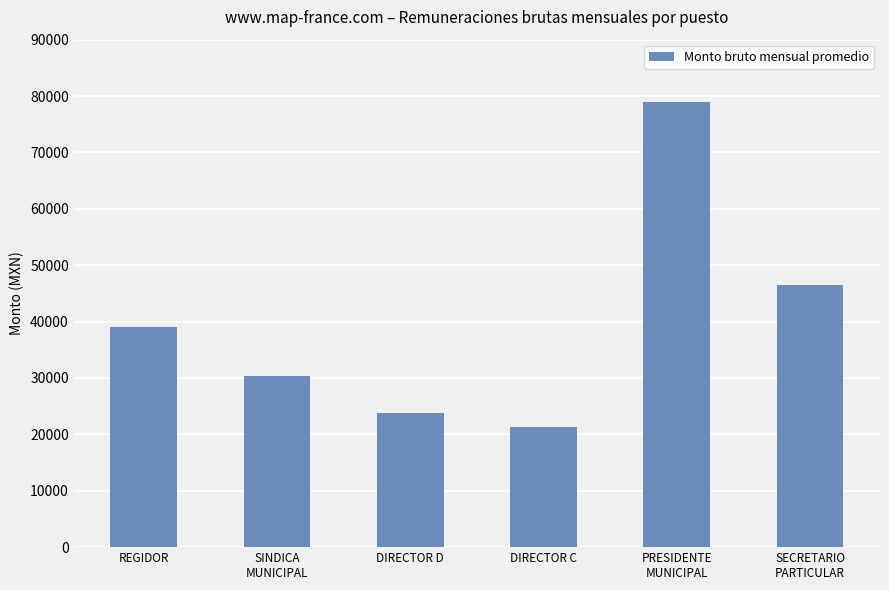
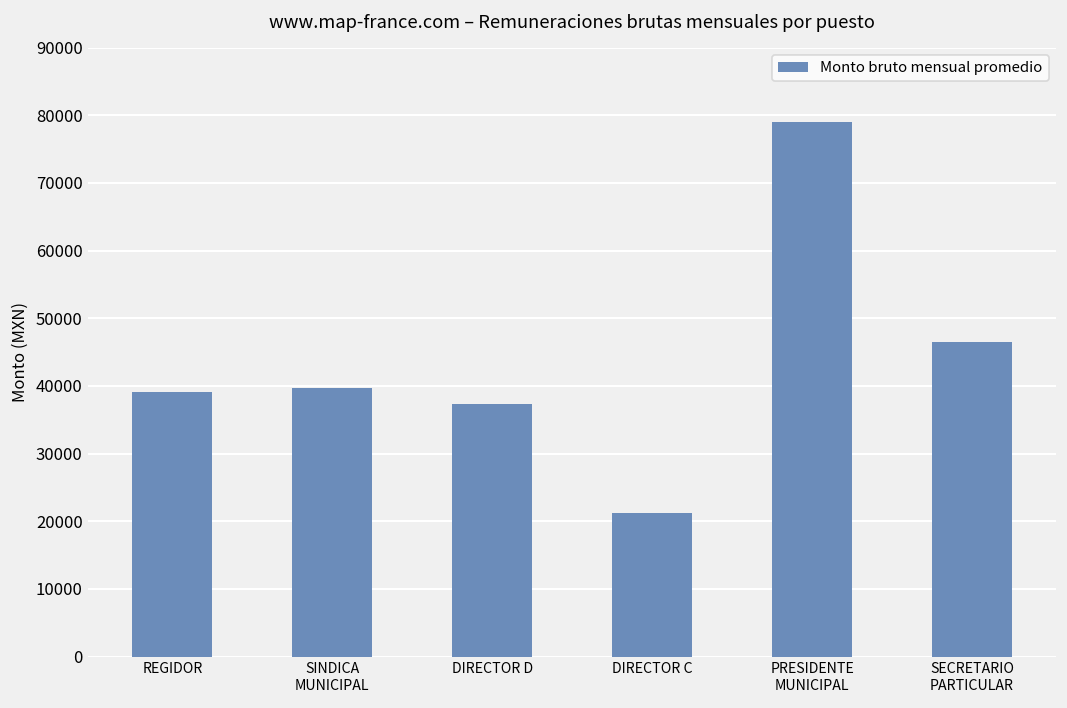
  {
    "REGIDOR": 39000,
-   "SINDICA MUNICIPAL": 30000,
-   "DIRECTOR D": 24000,
+   "SINDICA MUNICIPAL": 40000,
+   "DIRECTOR D": 37000,
    "DIRECTOR C": 21000,
    "PRESIDENTE MUNICIPAL": 79000,
    "SECRETARIO PARTICULAR": 47000
  }
